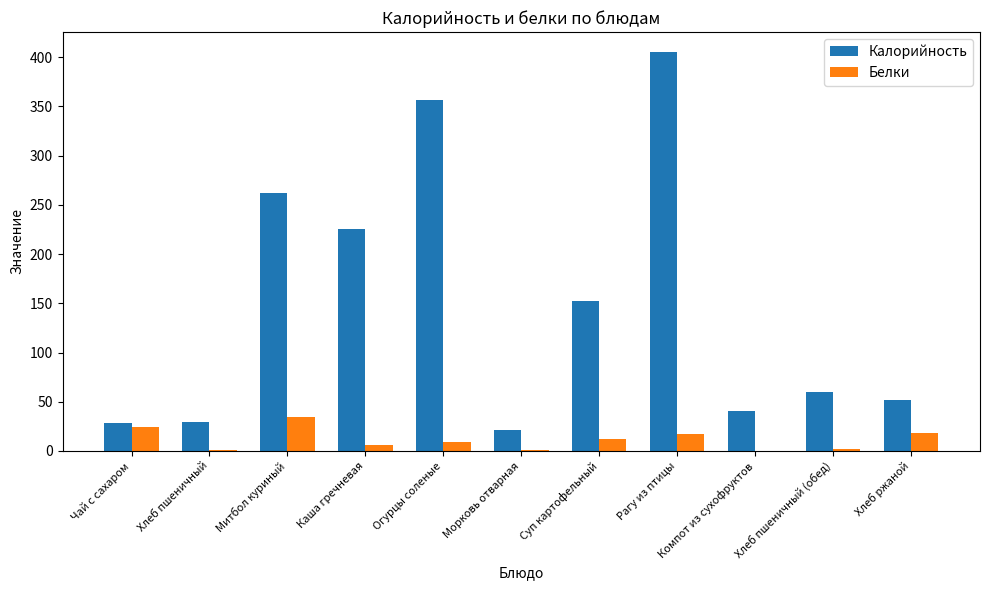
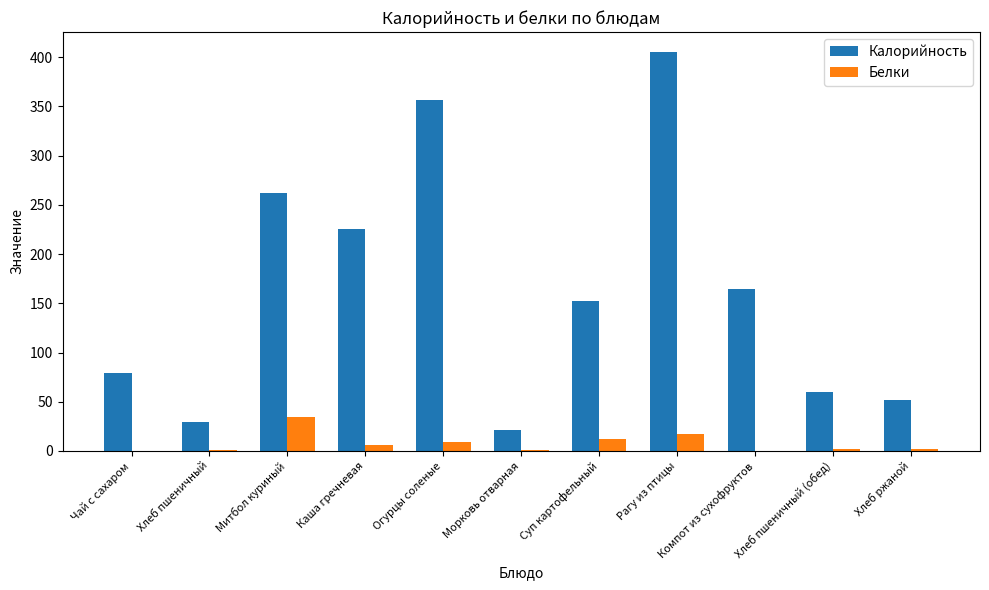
  {
    "Калорийность": {
-     "Чай с сахаром": 30,
+     "Чай с сахаром": 80,
      "Хлеб пшеничный": 30,
      "Митбол куриный": 260,
      "Каша гречневая": 230,
      "Огурцы соленые": 360,
      "Морковь отварная": 20,
      "Суп картофельный": 150,
      "Рагу из птицы": 410,
-     "Компот из сухофруктов": 40,
+     "Компот из сухофруктов": 160,
      "Хлеб пшеничный (обед)": 60,
      "Хлеб ржаной": 50
    },
    "Белки": {
-     "Чай с сахаром": 20,
+     "Чай с сахаром": 0,
      "Митбол куриный": 30,
      "Каша гречневая": 10,
      "Огурцы соленые": 10,
      "Суп картофельный": 10,
      "Рагу из птицы": 20,
-     "Хлеб ржаной": 20
+     "Хлеб ржаной": 0
    }
  }
